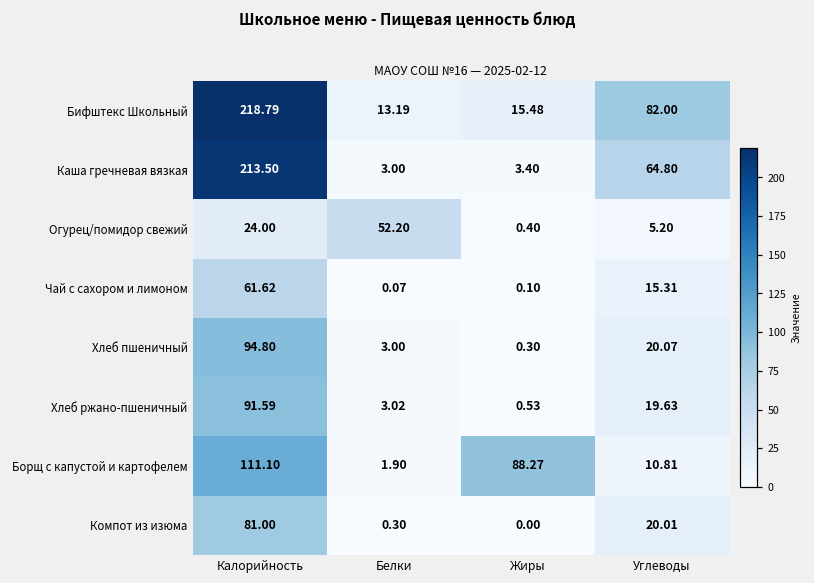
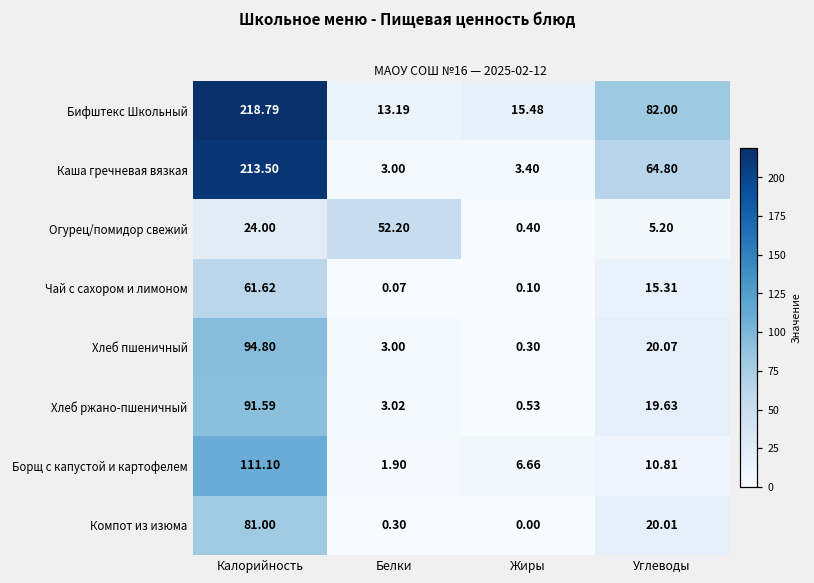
  {
    "Бифштекс Школьный": {
      "Калорийность": 218.79,
      "Белки": 13.19,
      "Жиры": 15.48,
      "Углеводы": 82.00
    },
    "Каша гречневая вязкая": {
      "Калорийность": 213.50,
      "Белки": 3.00,
      "Жиры": 3.40,
      "Углеводы": 64.80
    },
    "Огурец/помидор свежий": {
      "Калорийность": 24.00,
      "Белки": 52.20,
      "Жиры": 0.40,
      "Углеводы": 5.20
    },
    "Чай с сахором и лимоном": {
      "Калорийность": 61.62,
      "Белки": 0.07,
      "Жиры": 0.10,
      "Углеводы": 15.31
    },
    "Хлеб пшеничный": {
      "Калорийность": 94.80,
      "Белки": 3.00,
      "Жиры": 0.30,
      "Углеводы": 20.07
    },
    "Хлеб ржано-пшеничный": {
      "Калорийность": 91.59,
      "Белки": 3.02,
      "Жиры": 0.53,
      "Углеводы": 19.63
    },
    "Борщ с капустой и картофелем": {
      "Калорийность": 111.10,
      "Белки": 1.90,
-     "Жиры": 88.27,
+     "Жиры": 6.66,
      "Углеводы": 10.81
    },
    "Компот из изюма": {
      "Калорийность": 81.00,
      "Белки": 0.30,
      "Жиры": 0.00,
      "Углеводы": 20.01
    }
  }
